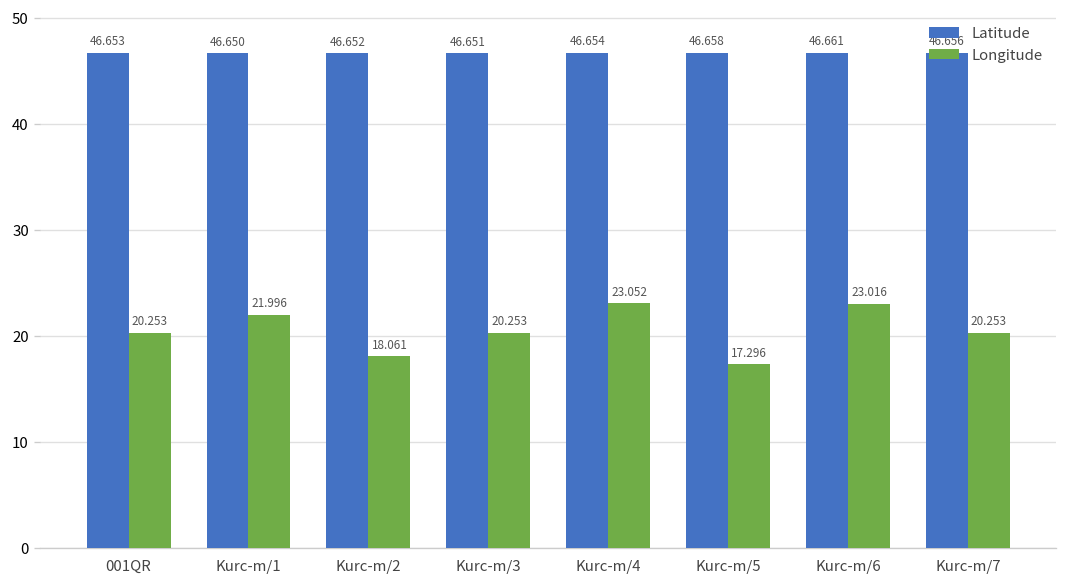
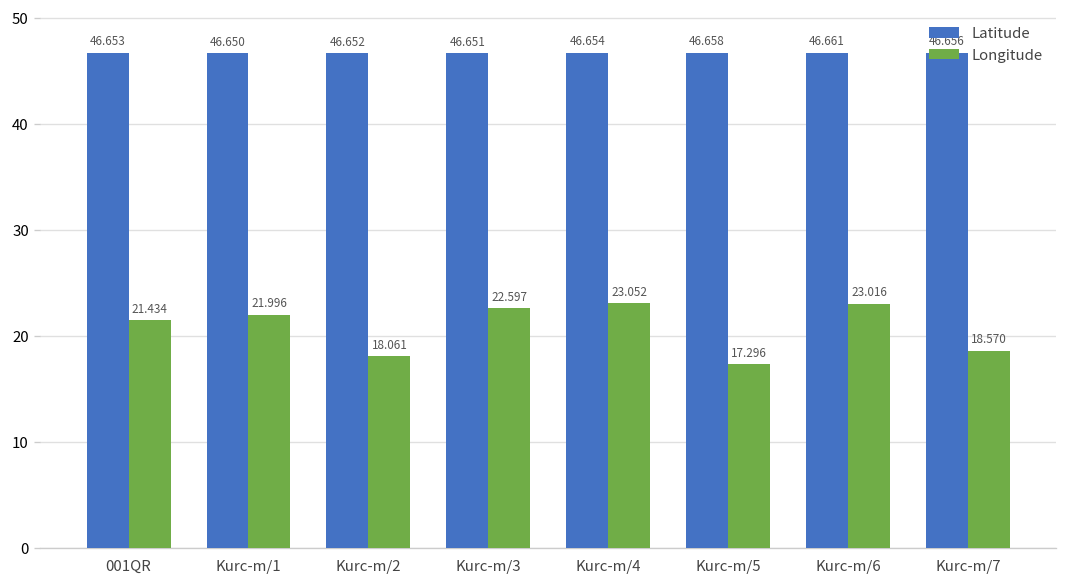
  {
    "Latitude": {
      "001QR": 46.653,
      "Kurc-m/1": 46.650,
      "Kurc-m/2": 46.652,
      "Kurc-m/3": 46.651,
      "Kurc-m/4": 46.654,
      "Kurc-m/5": 46.658,
      "Kurc-m/6": 46.661,
      "Kurc-m/7": 46.656
    },
    "Longitude": {
-     "001QR": 20.253,
+     "001QR": 21.434,
      "Kurc-m/1": 21.996,
      "Kurc-m/2": 18.061,
-     "Kurc-m/3": 20.253,
+     "Kurc-m/3": 22.597,
      "Kurc-m/4": 23.052,
      "Kurc-m/5": 17.296,
      "Kurc-m/6": 23.016,
-     "Kurc-m/7": 20.253
+     "Kurc-m/7": 18.570
    }
  }
